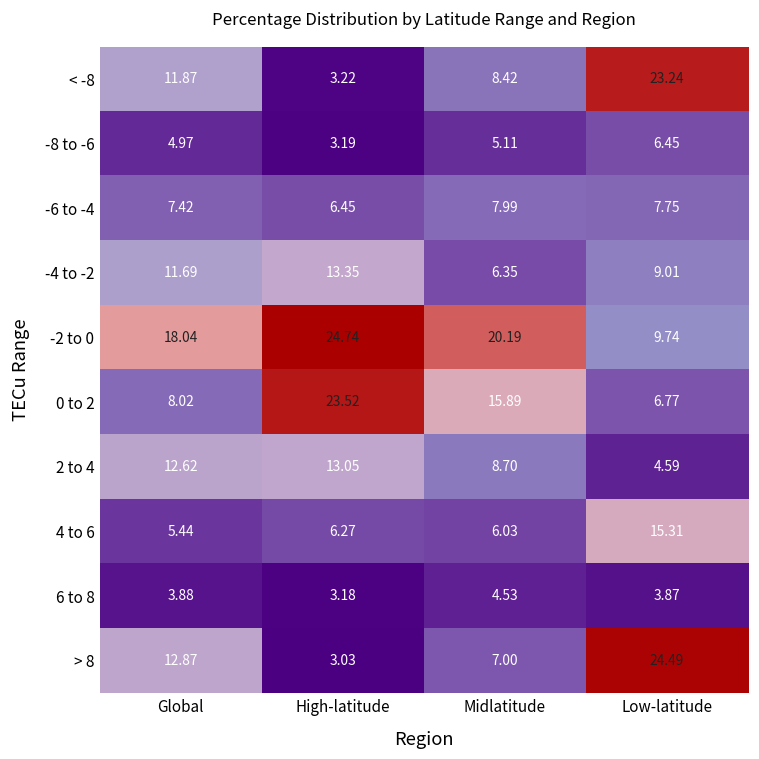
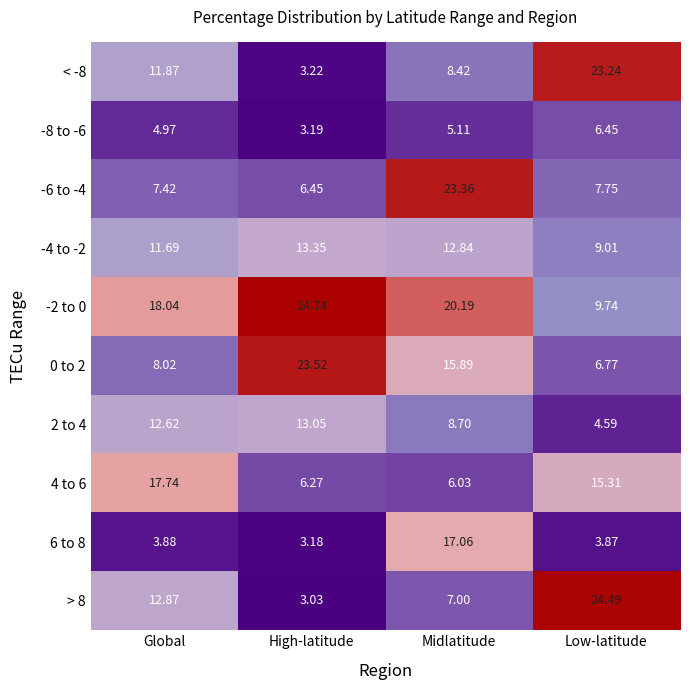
  {
    "< -8": {
      "Global": 11.87,
      "High-latitude": 3.22,
      "Midlatitude": 8.42,
      "Low-latitude": 23.24
    },
    "-8 to -6": {
      "Global": 4.97,
      "High-latitude": 3.19,
      "Midlatitude": 5.11,
      "Low-latitude": 6.45
    },
    "-6 to -4": {
      "Global": 7.42,
      "High-latitude": 6.45,
-     "Midlatitude": 7.99,
+     "Midlatitude": 23.36,
      "Low-latitude": 7.75
    },
    "-4 to -2": {
      "Global": 11.69,
      "High-latitude": 13.35,
-     "Midlatitude": 6.35,
+     "Midlatitude": 12.84,
      "Low-latitude": 9.01
    },
    "-2 to 0": {
      "Global": 18.04,
      "High-latitude": 24.74,
      "Midlatitude": 20.19,
      "Low-latitude": 9.74
    },
    "0 to 2": {
      "Global": 8.02,
      "High-latitude": 23.52,
      "Midlatitude": 15.89,
      "Low-latitude": 6.77
    },
    "2 to 4": {
      "Global": 12.62,
      "High-latitude": 13.05,
      "Midlatitude": 8.70,
      "Low-latitude": 4.59
    },
    "4 to 6": {
-     "Global": 5.44,
+     "Global": 17.74,
      "High-latitude": 6.27,
      "Midlatitude": 6.03,
      "Low-latitude": 15.31
    },
    "6 to 8": {
      "Global": 3.88,
      "High-latitude": 3.18,
-     "Midlatitude": 4.53,
+     "Midlatitude": 17.06,
      "Low-latitude": 3.87
    },
    "> 8": {
      "Global": 12.87,
      "High-latitude": 3.03,
      "Midlatitude": 7.00,
      "Low-latitude": 24.49
    }
  }
